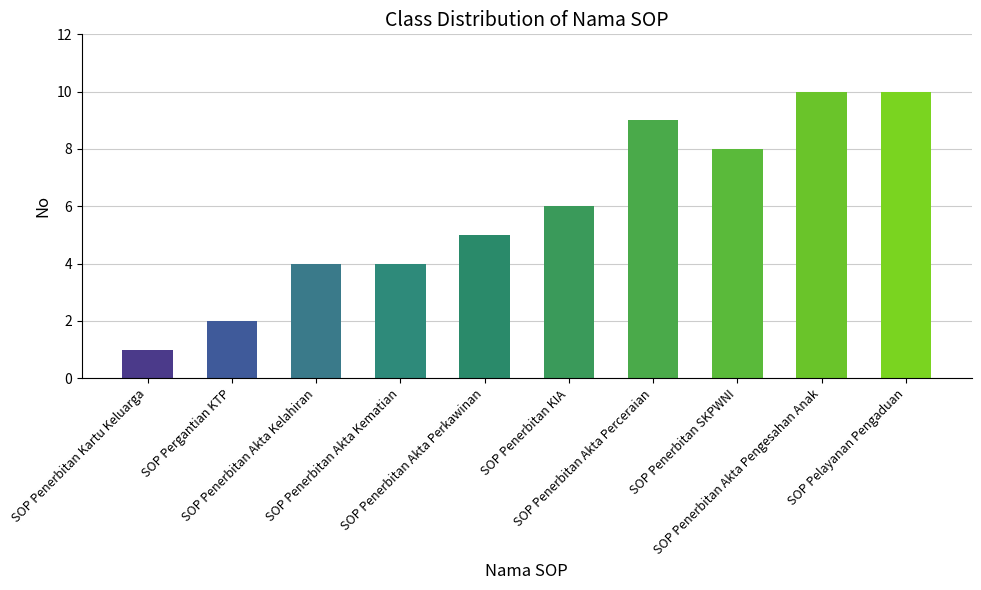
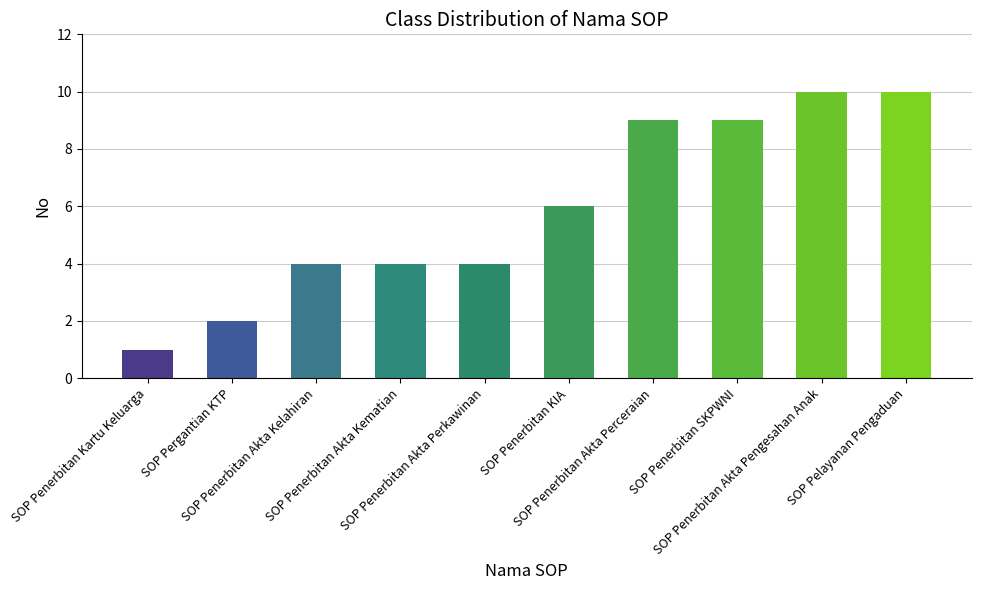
  {
    "SOP Penerbitan Kartu Keluarga": 1,
    "SOP Pergantian KTP": 2,
    "SOP Penerbitan Akta Kelahiran": 4,
    "SOP Penerbitan Akta Kematian": 4,
-   "SOP Penerbitan Akta Perkawinan": 5,
+   "SOP Penerbitan Akta Perkawinan": 4,
    "SOP Penerbitan KIA": 6,
    "SOP Penerbitan Akta Perceraian": 9,
-   "SOP Penerbitan SKPWNI": 8,
+   "SOP Penerbitan SKPWNI": 9,
    "SOP Penerbitan Akta Pengesahan Anak": 10,
    "SOP Pelayanan Pengaduan": 10
  }
